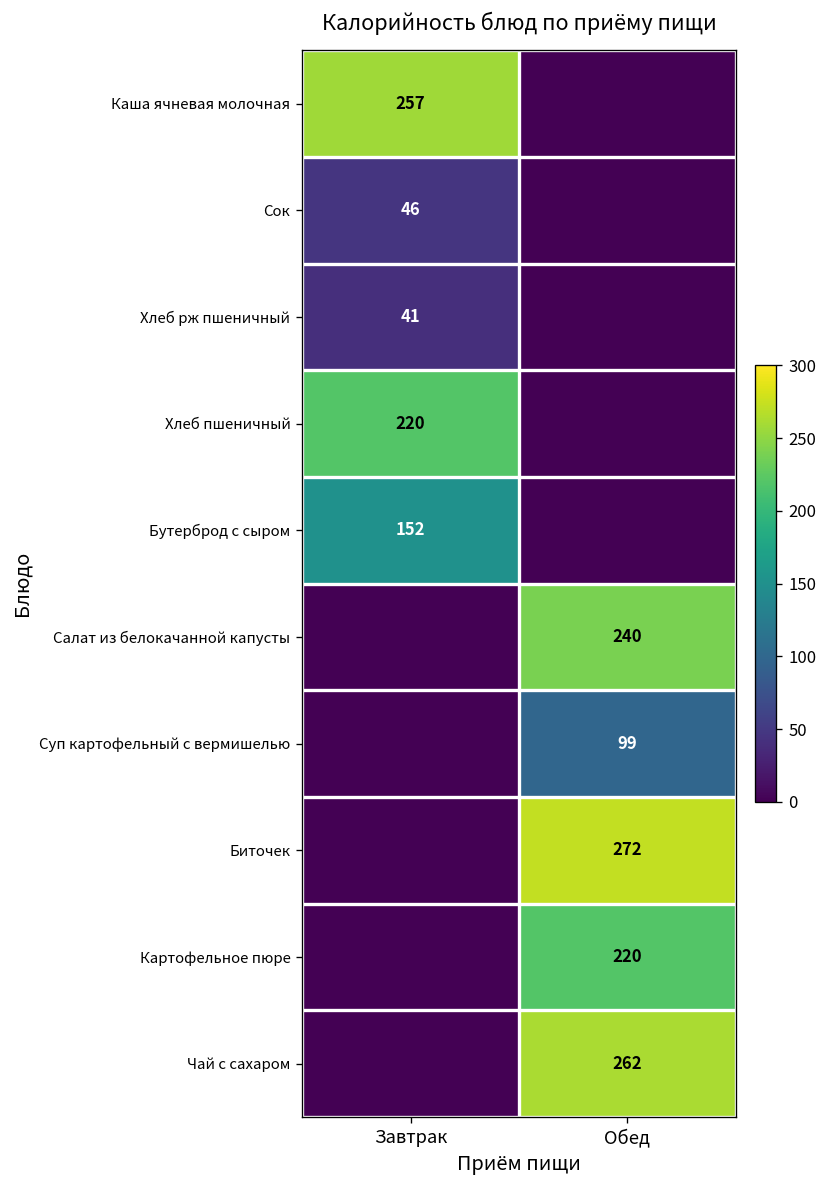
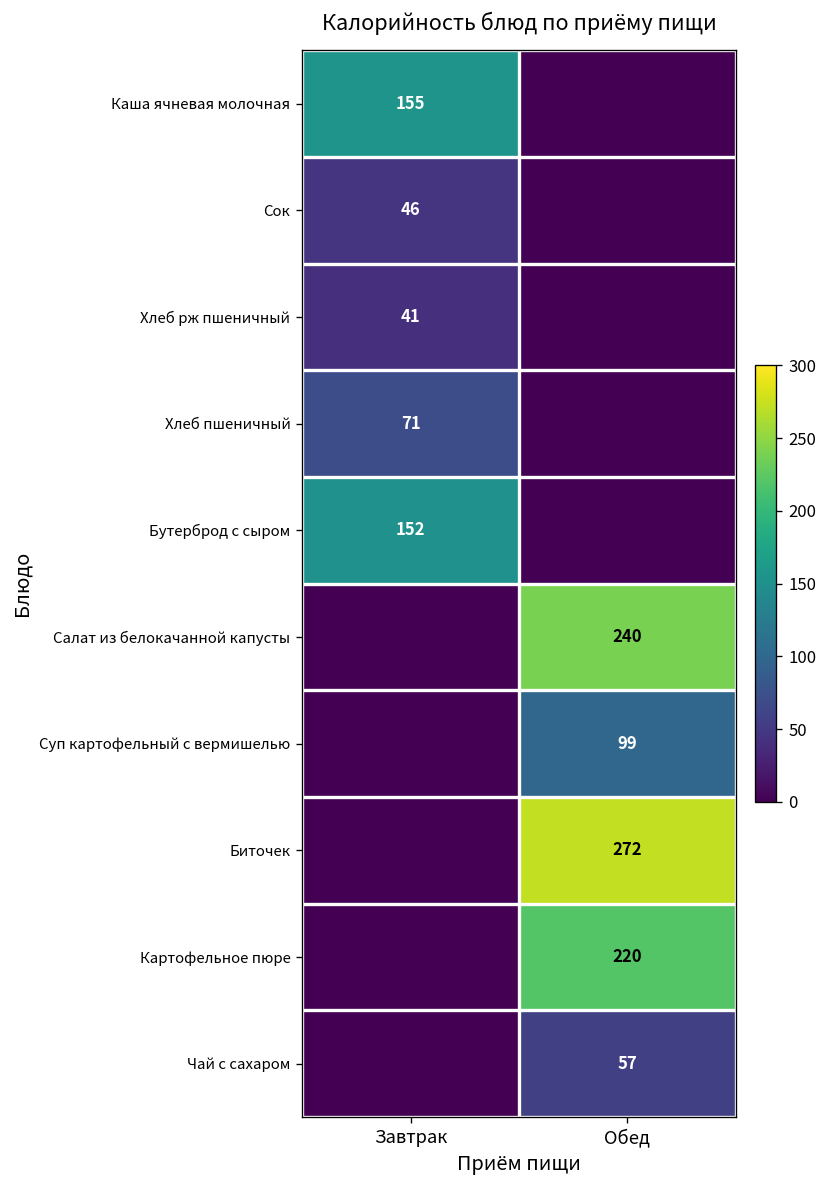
  {
    "Каша ячневая молочная": {
-     "Завтрак": 257
+     "Завтрак": 155
    },
    "Сок": {
      "Завтрак": 46
    },
    "Хлеб рж пшеничный": {
      "Завтрак": 41
    },
    "Хлеб пшеничный": {
-     "Завтрак": 220
+     "Завтрак": 71
    },
    "Бутерброд с сыром": {
      "Завтрак": 152
    },
    "Салат из белокачанной капусты": {
      "Обед": 240
    },
    "Суп картофельный с вермишелью": {
      "Обед": 99
    },
    "Биточек": {
      "Обед": 272
    },
    "Картофельное пюре": {
      "Обед": 220
    },
    "Чай с сахаром": {
-     "Обед": 262
+     "Обед": 57
    }
  }
